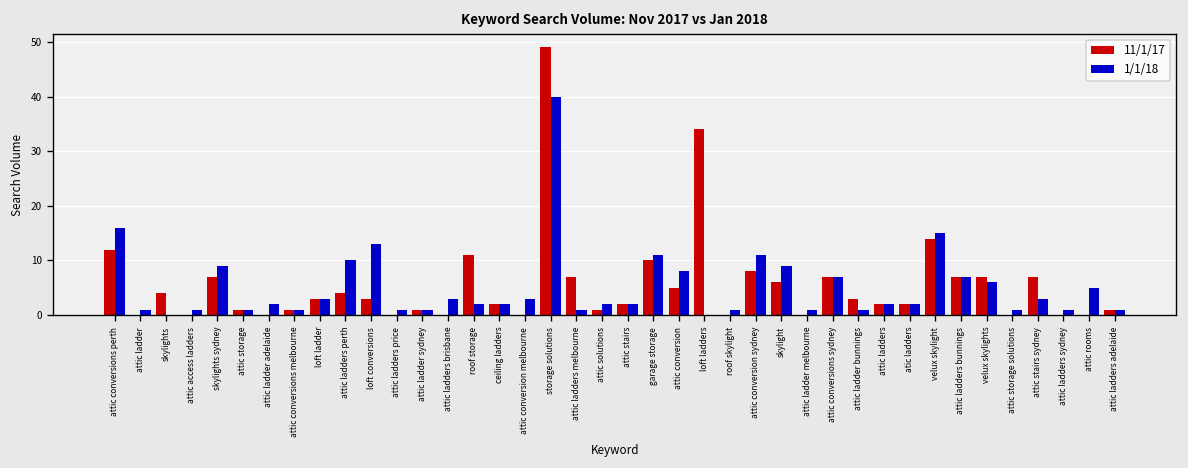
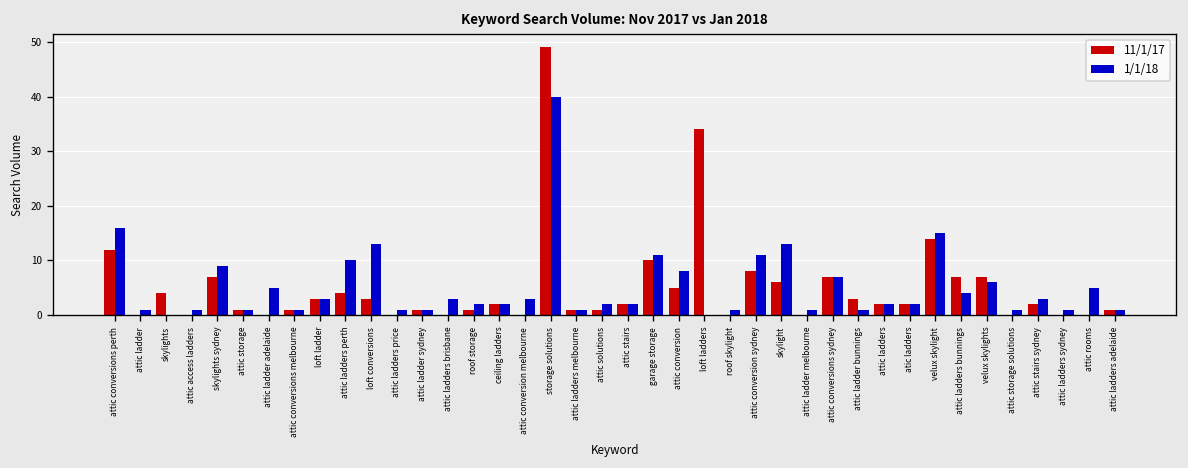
  {
    "11/1/17": {
      "attic conversions perth": 12,
      "attic ladder": 0,
      "skylights": 4,
      "attic access ladders": 0,
      "skylights sydney": 7,
      "attic storage": 1,
      "attic ladder adelaide": 0,
      "attic conversions melbourne": 1,
      "loft ladder": 3,
      "attic ladders perth": 4,
      "loft conversions": 3,
      "attic ladders price": 0,
      "attic ladder sydney": 1,
      "attic ladders brisbane": 0,
-     "roof storage": 11,
+     "roof storage": 1,
      "ceiling ladders": 2,
      "attic conversion melbourne": 0,
      "storage solutions": 49,
-     "attic ladders melbourne": 7,
+     "attic ladders melbourne": 1,
      "attic solutions": 1,
      "attic stairs": 2,
      "garage storage": 10,
      "attic conversion": 5,
      "loft ladders": 34,
      "roof skylight": 0,
      "attic conversion sydney": 8,
      "skylight": 6,
      "attic ladder melbourne": 0,
      "attic conversions sydney": 7,
      "attic ladder bunnings": 3,
      "attic ladders": 2,
      "atic ladders": 2,
      "velux skylight": 14,
      "attic ladders bunnings": 7,
      "velux skylights": 7,
      "attic storage solutions": 0,
-     "attic stairs sydney": 7,
+     "attic stairs sydney": 2,
      "attic ladders sydney": 0,
      "attic rooms": 0,
      "attic ladders adelaide": 1
    },
    "1/1/18": {
      "attic conversions perth": 16,
      "attic ladder": 1,
      "skylights": 0,
      "attic access ladders": 1,
      "skylights sydney": 9,
      "attic storage": 1,
-     "attic ladder adelaide": 2,
+     "attic ladder adelaide": 5,
      "attic conversions melbourne": 1,
      "loft ladder": 3,
      "attic ladders perth": 10,
      "loft conversions": 13,
      "attic ladders price": 1,
      "attic ladder sydney": 1,
      "attic ladders brisbane": 3,
      "roof storage": 2,
      "ceiling ladders": 2,
      "attic conversion melbourne": 3,
      "storage solutions": 40,
      "attic ladders melbourne": 1,
      "attic solutions": 2,
      "attic stairs": 2,
      "garage storage": 11,
      "attic conversion": 8,
      "loft ladders": 0,
      "roof skylight": 1,
      "attic conversion sydney": 11,
-     "skylight": 9,
+     "skylight": 13,
      "attic ladder melbourne": 1,
      "attic conversions sydney": 7,
      "attic ladder bunnings": 1,
      "attic ladders": 2,
      "atic ladders": 2,
      "velux skylight": 15,
-     "attic ladders bunnings": 7,
+     "attic ladders bunnings": 4,
      "velux skylights": 6,
      "attic storage solutions": 1,
      "attic stairs sydney": 3,
      "attic ladders sydney": 1,
      "attic rooms": 5,
      "attic ladders adelaide": 1
    }
  }
